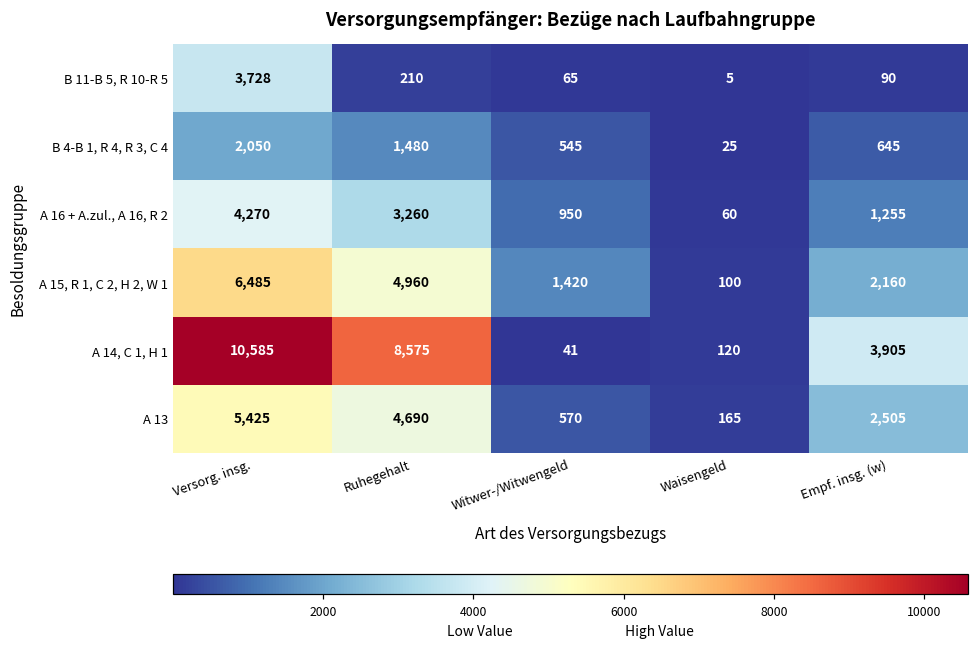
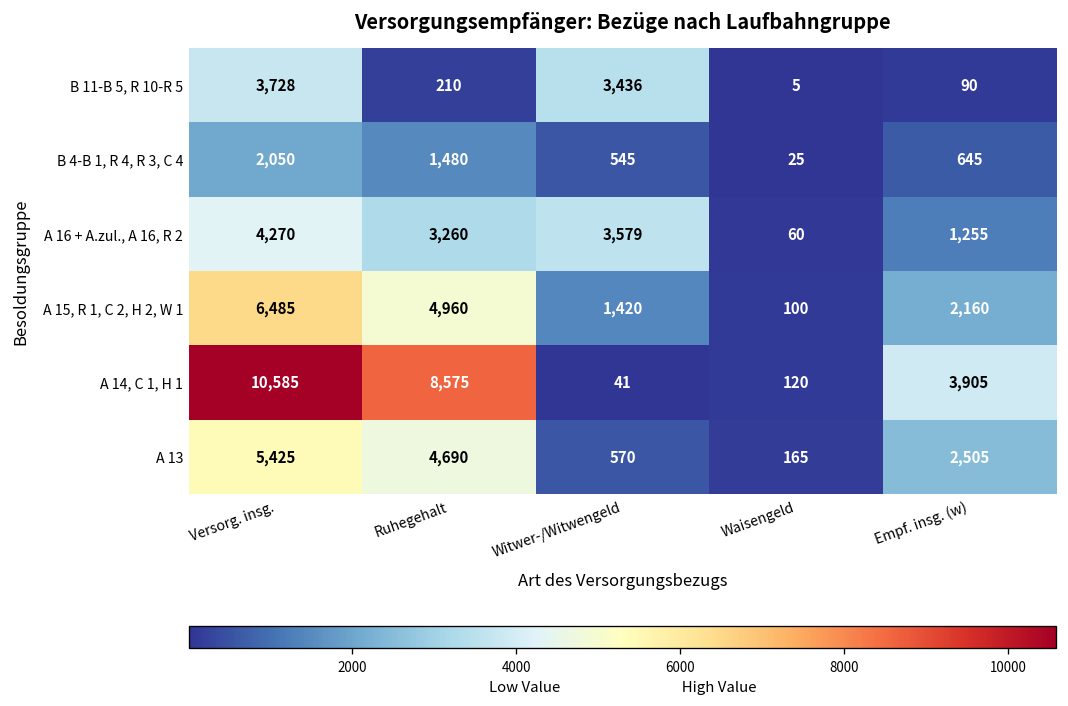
  {
    "B 11-B 5, R 10-R 5": {
      "Versorg. insg.": "3,728",
      "Ruhegehalt": "210",
-     "Witwer-/Witwengeld": "65",
+     "Witwer-/Witwengeld": "3,436",
      "Waisengeld": "5",
      "Empf. insg. (w)": "90"
    },
    "B 4-B 1, R 4, R 3, C 4": {
      "Versorg. insg.": "2,050",
      "Ruhegehalt": "1,480",
      "Witwer-/Witwengeld": "545",
      "Waisengeld": "25",
      "Empf. insg. (w)": "645"
    },
    "A 16 + A.zul., A 16, R 2": {
      "Versorg. insg.": "4,270",
      "Ruhegehalt": "3,260",
-     "Witwer-/Witwengeld": "950",
+     "Witwer-/Witwengeld": "3,579",
      "Waisengeld": "60",
      "Empf. insg. (w)": "1,255"
    },
    "A 15, R 1, C 2, H 2, W 1": {
      "Versorg. insg.": "6,485",
      "Ruhegehalt": "4,960",
      "Witwer-/Witwengeld": "1,420",
      "Waisengeld": "100",
      "Empf. insg. (w)": "2,160"
    },
    "A 14, C 1, H 1": {
      "Versorg. insg.": "10,585",
      "Ruhegehalt": "8,575",
      "Witwer-/Witwengeld": "41",
      "Waisengeld": "120",
      "Empf. insg. (w)": "3,905"
    },
    "A 13": {
      "Versorg. insg.": "5,425",
      "Ruhegehalt": "4,690",
      "Witwer-/Witwengeld": "570",
      "Waisengeld": "165",
      "Empf. insg. (w)": "2,505"
    }
  }
